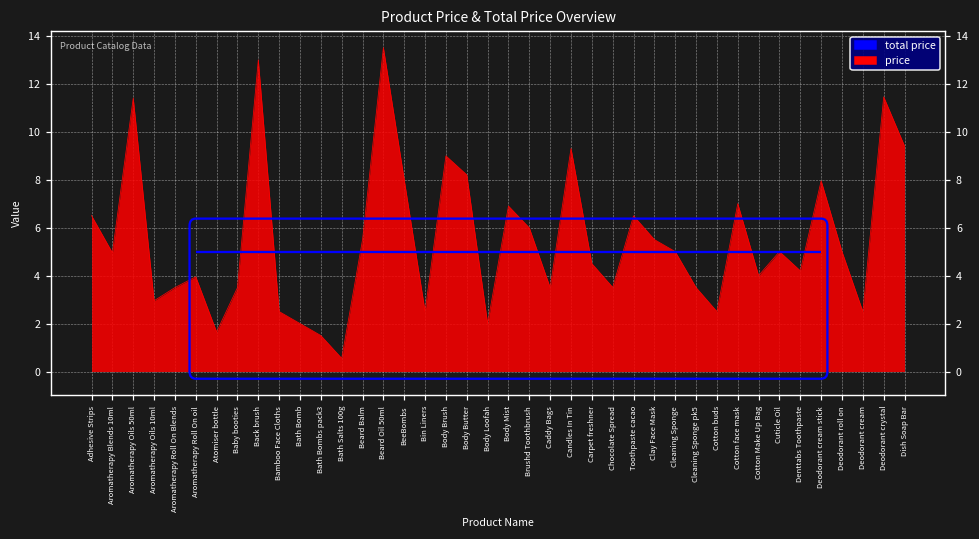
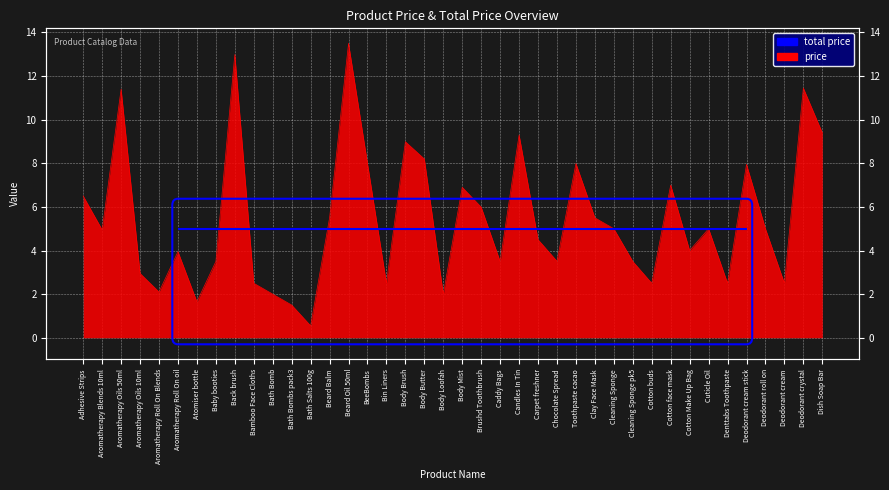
  {
    "Adhesive Strips": 6.5,
    "Aromatherapy Blends 10ml": 5.0,
    "Aromatherapy Oils 50ml": 11.4,
    "Aromatherapy Oils 10ml": 3.0,
-   "Aromatherapy Roll On Blends": 3.5,
+   "Aromatherapy Roll On Blends": 2.1,
    "Aromatherapy Roll On oil": 4.0,
    "Atomiser bottle": 1.7,
    "Baby booties": 3.5,
    "Back brush": 13.0,
    "Bamboo Face Cloths": 2.5,
    "Bath Bomb": 2.0,
    "Bath Bombs pack3": 1.5,
    "Bath Salts 100g": 0.6,
    "Beard Balm": 5.5,
    "Beard Oil 50ml": 13.5,
    "BeeBombs": 8.0,
    "Bin Liners": 2.5,
    "Body Brush": 9.0,
    "Body Butter": 8.2,
    "Body Loofah": 2.0,
    "Body Mist": 6.9,
    "Brushd Toothbrush": 6.0,
    "Caddy Bags": 3.5,
    "Candles In Tin": 9.3,
    "Carpet freshner": 4.5,
    "Chocolate Spread": 3.5,
-   "Toothpaste cacao": 6.5,
+   "Toothpaste cacao": 8.0,
    "Clay Face Mask": 5.5,
    "Cleaning Sponge": 5.0,
    "Cleaning Sponge pk5": 3.5,
    "Cotton buds": 2.5,
    "Cotton face mask": 7.0,
    "Cotton Make Up Bag": 4.0,
    "Cuticle Oil": 5.0,
-   "Denttabs Toothpaste": 4.2,
+   "Denttabs Toothpaste": 2.5,
    "Deodorant cream stick": 8.0,
    "Deodorant roll on": 5.0,
    "Deodorant cream": 2.5,
    "Deodorant crystal": 11.5,
    "Dish Soap Bar": 9.4
  }
